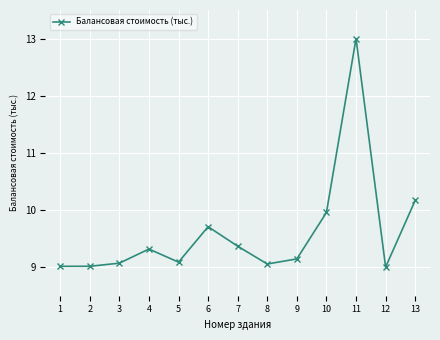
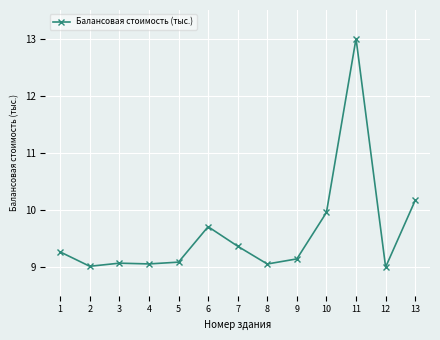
  {
-   "1": 9.0,
+   "1": 9.3,
    "2": 9.0,
    "3": 9.1,
-   "4": 9.3,
+   "4": 9.1,
    "5": 9.1,
    "6": 9.7,
    "7": 9.4,
    "8": 9.1,
    "9": 9.1,
    "10": 10.0,
    "11": 13.0,
    "12": 9.0,
    "13": 10.2
  }
